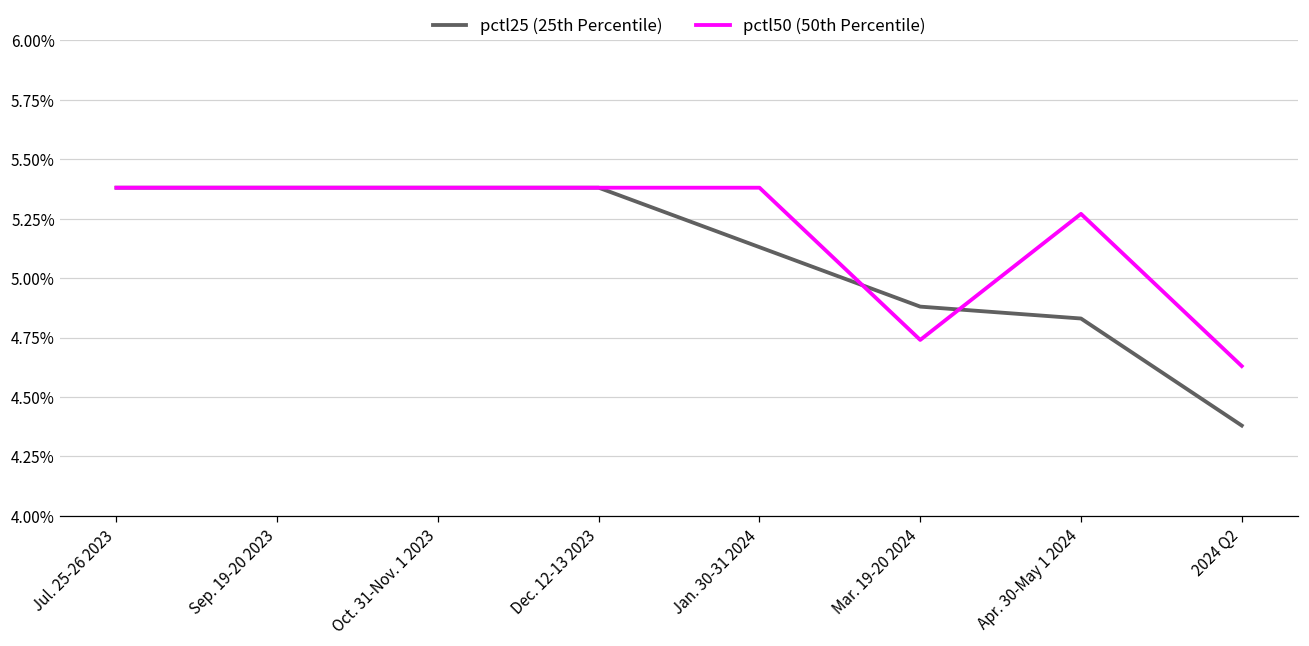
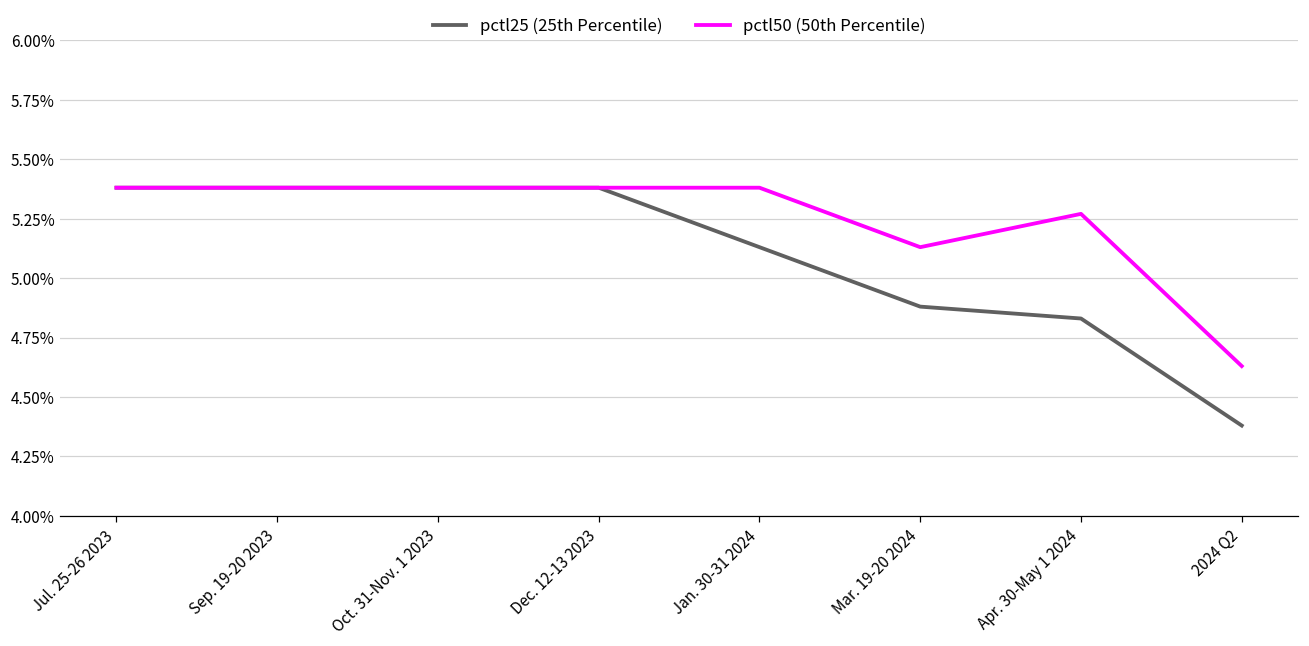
  {
    "pctl25 (25th Percentile)": {
      "Jan. 30-31 2024": "5.13%",
      "Mar. 19-20 2024": "4.88%",
      "Apr. 30-May 1 2024": "4.83%",
      "2024 Q2": "4.38%"
    },
    "pctl50 (50th Percentile)": {
      "Jan. 30-31 2024": "5.38%",
-     "Mar. 19-20 2024": "4.74%",
+     "Mar. 19-20 2024": "5.13%",
      "Apr. 30-May 1 2024": "5.27%",
      "2024 Q2": "4.63%"
    }
  }
